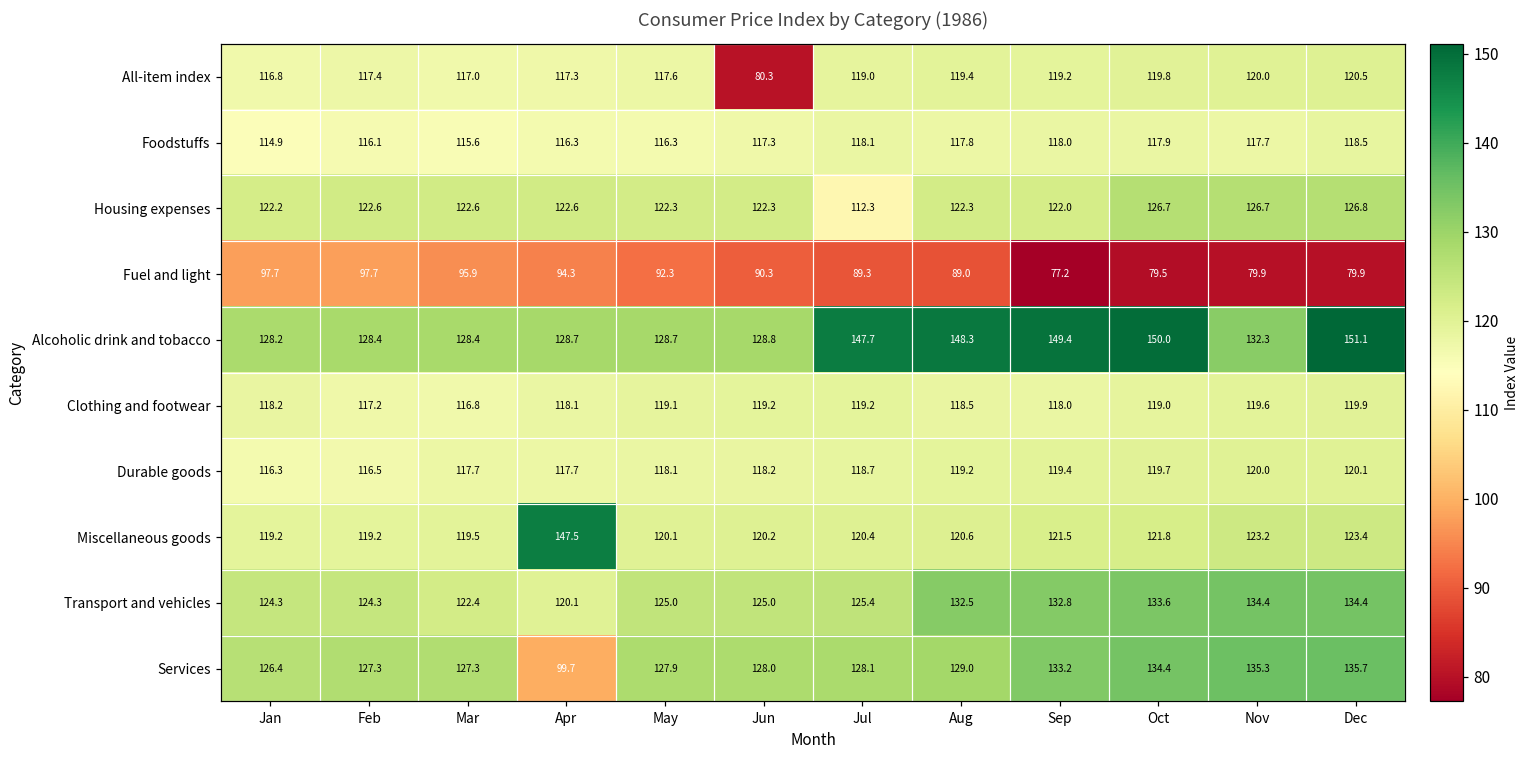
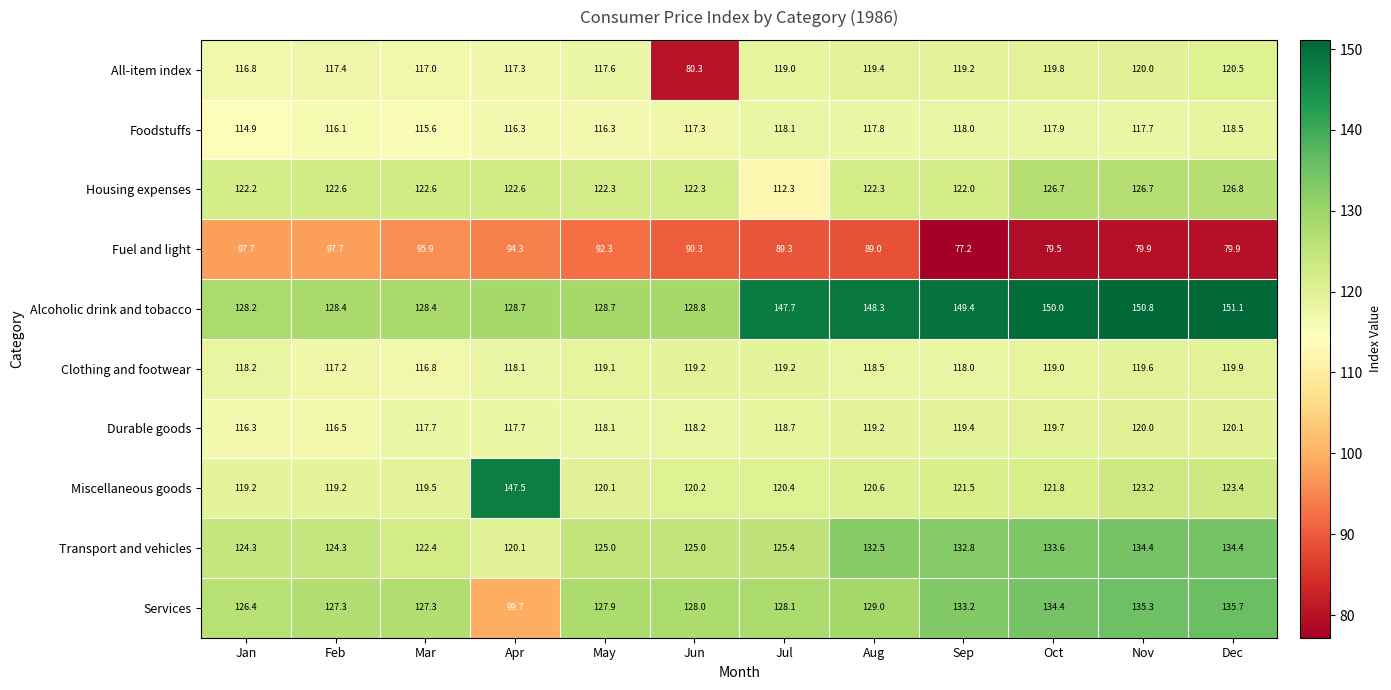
  {
    "All-item index": {
      "Jan": 116.8,
      "Feb": 117.4,
      "Mar": 117.0,
      "Apr": 117.3,
      "May": 117.6,
      "Jun": 80.3,
      "Jul": 119.0,
      "Aug": 119.4,
      "Sep": 119.2,
      "Oct": 119.8,
      "Nov": 120.0,
      "Dec": 120.5
    },
    "Foodstuffs": {
      "Jan": 114.9,
      "Feb": 116.1,
      "Mar": 115.6,
      "Apr": 116.3,
      "May": 116.3,
      "Jun": 117.3,
      "Jul": 118.1,
      "Aug": 117.8,
      "Sep": 118.0,
      "Oct": 117.9,
      "Nov": 117.7,
      "Dec": 118.5
    },
    "Housing expenses": {
      "Jan": 122.2,
      "Feb": 122.6,
      "Mar": 122.6,
      "Apr": 122.6,
      "May": 122.3,
      "Jun": 122.3,
      "Jul": 112.3,
      "Aug": 122.3,
      "Sep": 122.0,
      "Oct": 126.7,
      "Nov": 126.7,
      "Dec": 126.8
    },
    "Fuel and light": {
      "Jan": 97.7,
      "Feb": 97.7,
      "Mar": 95.9,
      "Apr": 94.3,
      "May": 92.3,
      "Jun": 90.3,
      "Jul": 89.3,
      "Aug": 89.0,
      "Sep": 77.2,
      "Oct": 79.5,
      "Nov": 79.9,
      "Dec": 79.9
    },
    "Alcoholic drink and tobacco": {
      "Jan": 128.2,
      "Feb": 128.4,
      "Mar": 128.4,
      "Apr": 128.7,
      "May": 128.7,
      "Jun": 128.8,
      "Jul": 147.7,
      "Aug": 148.3,
      "Sep": 149.4,
      "Oct": 150.0,
-     "Nov": 132.3,
+     "Nov": 150.8,
      "Dec": 151.1
    },
    "Clothing and footwear": {
      "Jan": 118.2,
      "Feb": 117.2,
      "Mar": 116.8,
      "Apr": 118.1,
      "May": 119.1,
      "Jun": 119.2,
      "Jul": 119.2,
      "Aug": 118.5,
      "Sep": 118.0,
      "Oct": 119.0,
      "Nov": 119.6,
      "Dec": 119.9
    },
    "Durable goods": {
      "Jan": 116.3,
      "Feb": 116.5,
      "Mar": 117.7,
      "Apr": 117.7,
      "May": 118.1,
      "Jun": 118.2,
      "Jul": 118.7,
      "Aug": 119.2,
      "Sep": 119.4,
      "Oct": 119.7,
      "Nov": 120.0,
      "Dec": 120.1
    },
    "Miscellaneous goods": {
      "Jan": 119.2,
      "Feb": 119.2,
      "Mar": 119.5,
      "Apr": 147.5,
      "May": 120.1,
      "Jun": 120.2,
      "Jul": 120.4,
      "Aug": 120.6,
      "Sep": 121.5,
      "Oct": 121.8,
      "Nov": 123.2,
      "Dec": 123.4
    },
    "Transport and vehicles": {
      "Jan": 124.3,
      "Feb": 124.3,
      "Mar": 122.4,
      "Apr": 120.1,
      "May": 125.0,
      "Jun": 125.0,
      "Jul": 125.4,
      "Aug": 132.5,
      "Sep": 132.8,
      "Oct": 133.6,
      "Nov": 134.4,
      "Dec": 134.4
    },
    "Services": {
      "Jan": 126.4,
      "Feb": 127.3,
      "Mar": 127.3,
      "Apr": 99.7,
      "May": 127.9,
      "Jun": 128.0,
      "Jul": 128.1,
      "Aug": 129.0,
      "Sep": 133.2,
      "Oct": 134.4,
      "Nov": 135.3,
      "Dec": 135.7
    }
  }
